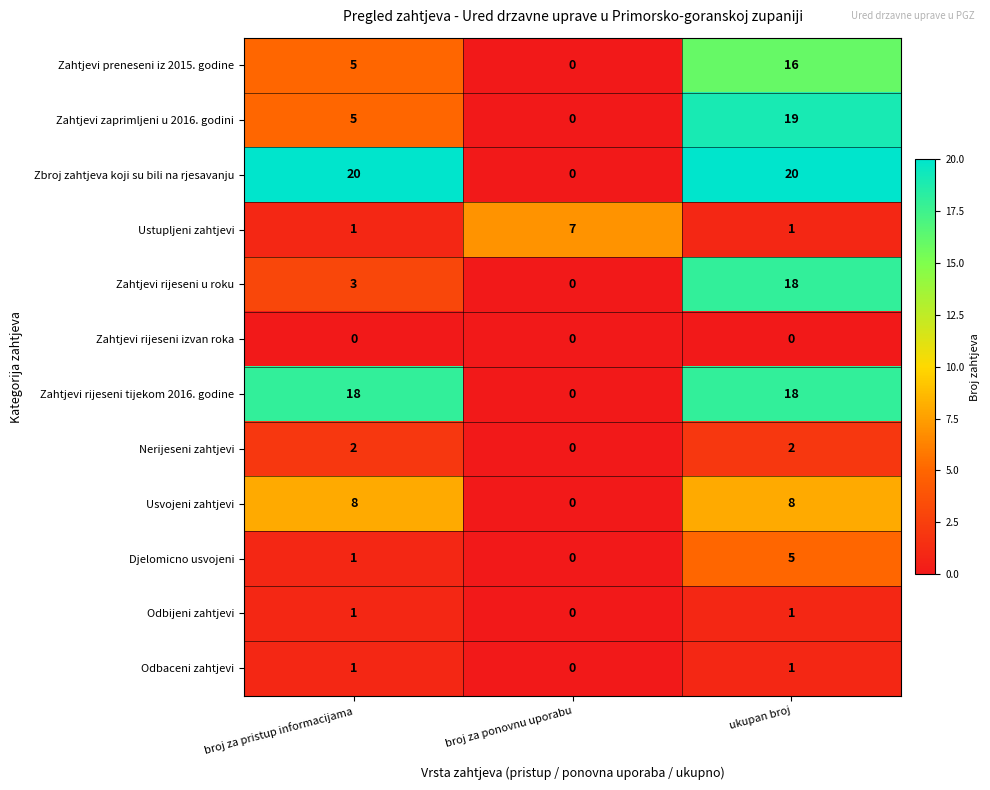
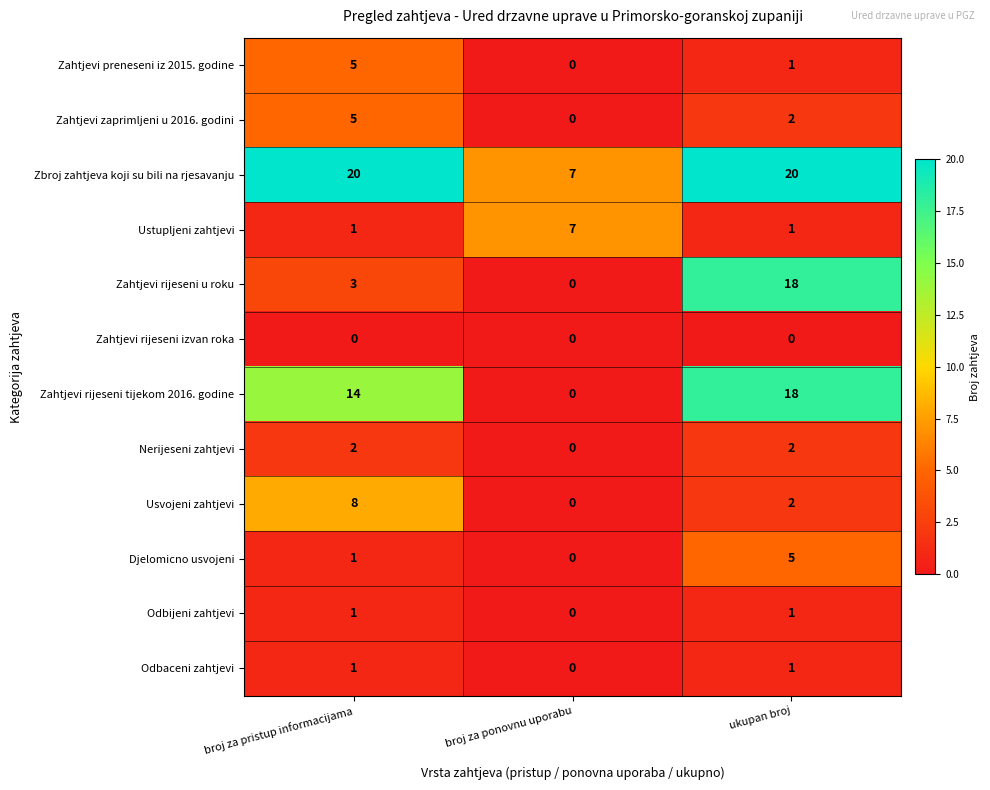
  {
    "Zahtjevi preneseni iz 2015. godine": {
      "broj za pristup informacijama": 5,
      "broj za ponovnu uporabu": 0,
-     "ukupan broj": 16
+     "ukupan broj": 1
    },
    "Zahtjevi zaprimljeni u 2016. godini": {
      "broj za pristup informacijama": 5,
      "broj za ponovnu uporabu": 0,
-     "ukupan broj": 19
+     "ukupan broj": 2
    },
    "Zbroj zahtjeva koji su bili na rjesavanju": {
      "broj za pristup informacijama": 20,
-     "broj za ponovnu uporabu": 0,
+     "broj za ponovnu uporabu": 7,
      "ukupan broj": 20
    },
    "Ustupljeni zahtjevi": {
      "broj za pristup informacijama": 1,
      "broj za ponovnu uporabu": 7,
      "ukupan broj": 1
    },
    "Zahtjevi rijeseni u roku": {
      "broj za pristup informacijama": 3,
      "broj za ponovnu uporabu": 0,
      "ukupan broj": 18
    },
    "Zahtjevi rijeseni izvan roka": {
      "broj za pristup informacijama": 0,
      "broj za ponovnu uporabu": 0,
      "ukupan broj": 0
    },
    "Zahtjevi rijeseni tijekom 2016. godine": {
-     "broj za pristup informacijama": 18,
+     "broj za pristup informacijama": 14,
      "broj za ponovnu uporabu": 0,
      "ukupan broj": 18
    },
    "Nerijeseni zahtjevi": {
      "broj za pristup informacijama": 2,
      "broj za ponovnu uporabu": 0,
      "ukupan broj": 2
    },
    "Usvojeni zahtjevi": {
      "broj za pristup informacijama": 8,
      "broj za ponovnu uporabu": 0,
-     "ukupan broj": 8
+     "ukupan broj": 2
    },
    "Djelomicno usvojeni": {
      "broj za pristup informacijama": 1,
      "broj za ponovnu uporabu": 0,
      "ukupan broj": 5
    },
    "Odbijeni zahtjevi": {
      "broj za pristup informacijama": 1,
      "broj za ponovnu uporabu": 0,
      "ukupan broj": 1
    },
    "Odbaceni zahtjevi": {
      "broj za pristup informacijama": 1,
      "broj za ponovnu uporabu": 0,
      "ukupan broj": 1
    }
  }
